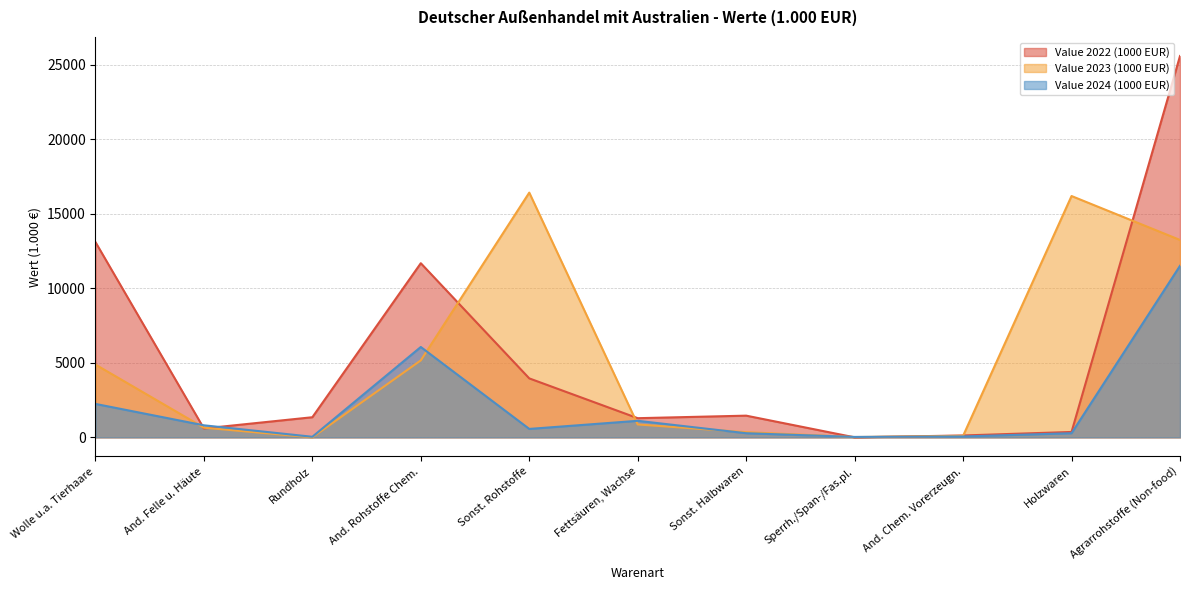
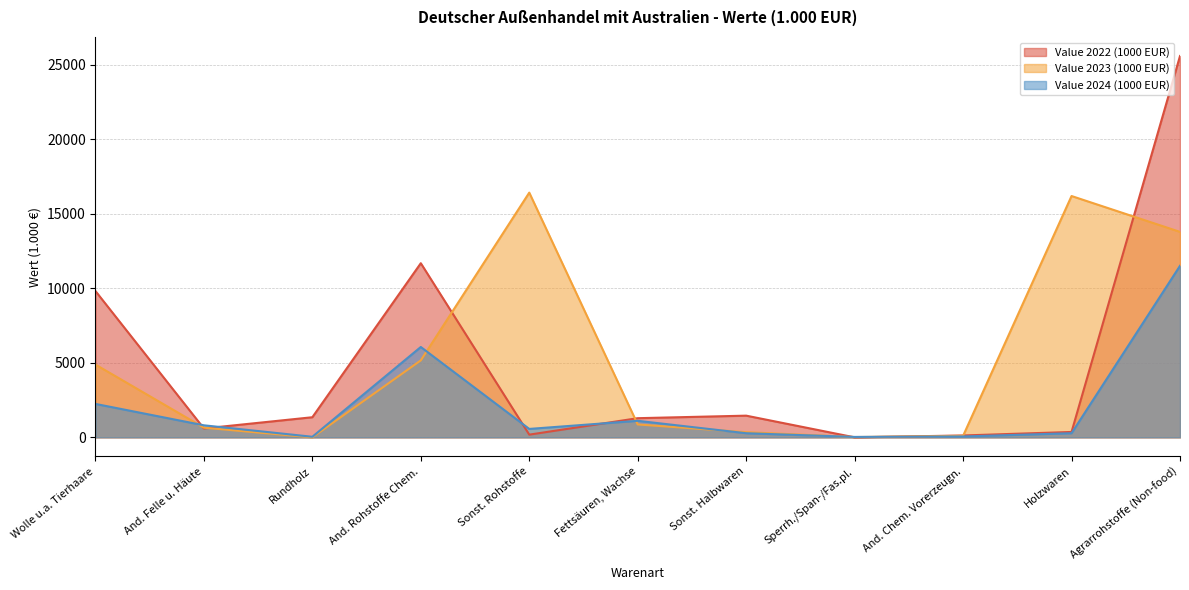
  {
    "Value 2022 (1000 EUR)": {
-     "Wolle u.a. Tierhaare": 13100,
+     "Wolle u.a. Tierhaare": 9800,
      "Rundholz": 1400,
      "And. Rohstoffe Chem.": 11700,
-     "Sonst. Rohstoffe": 4000,
+     "Sonst. Rohstoffe": 200,
      "Fettsäuren, Wachse": 1300,
      "Sonst. Halbwaren": 1500,
      "Agrarrohstoffe (Non-food)": 25600
    },
    "Value 2023 (1000 EUR)": {
      "Wolle u.a. Tierhaare": 4900,
      "And. Rohstoffe Chem.": 5200,
      "Sonst. Rohstoffe": 16400,
      "Fettsäuren, Wachse": 900,
      "Holzwaren": 16200,
-     "Agrarrohstoffe (Non-food)": 13200
+     "Agrarrohstoffe (Non-food)": 13800
    },
    "Value 2024 (1000 EUR)": {
      "Wolle u.a. Tierhaare": 2200,
      "And. Rohstoffe Chem.": 6100,
      "Sonst. Rohstoffe": 600,
      "Fettsäuren, Wachse": 1100,
      "Agrarrohstoffe (Non-food)": 11500
    }
  }
